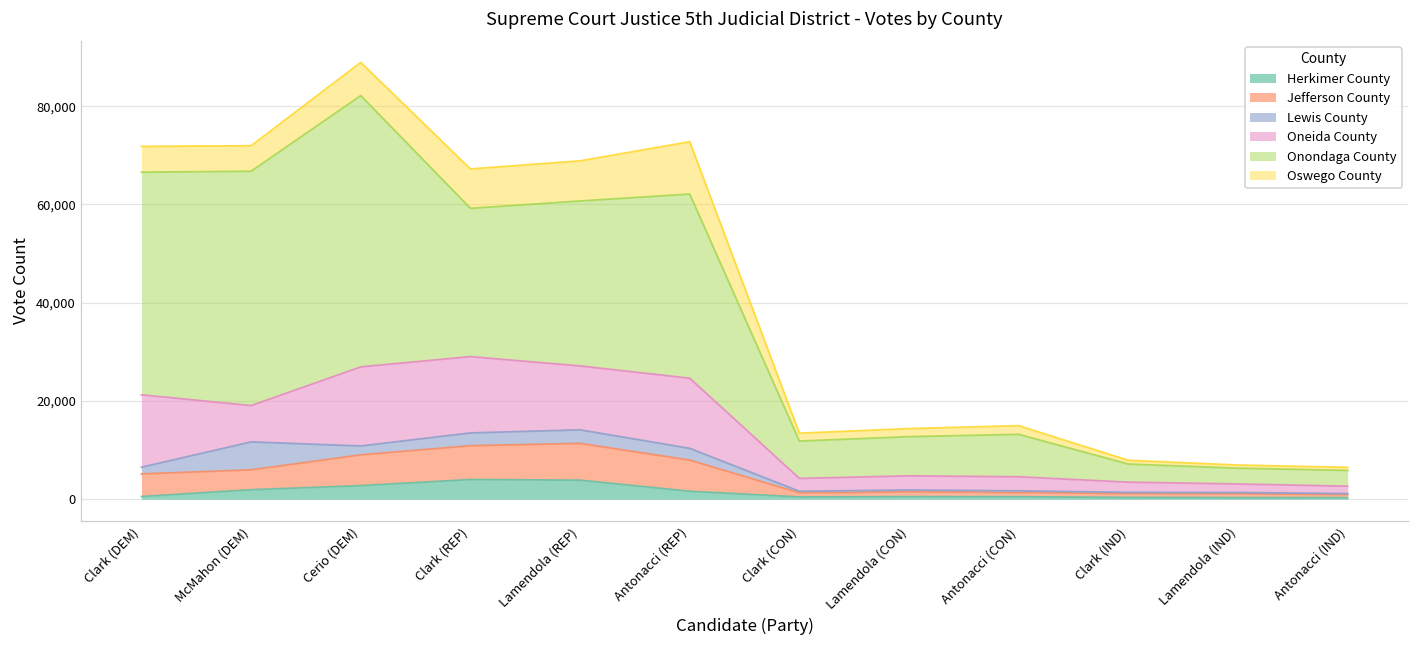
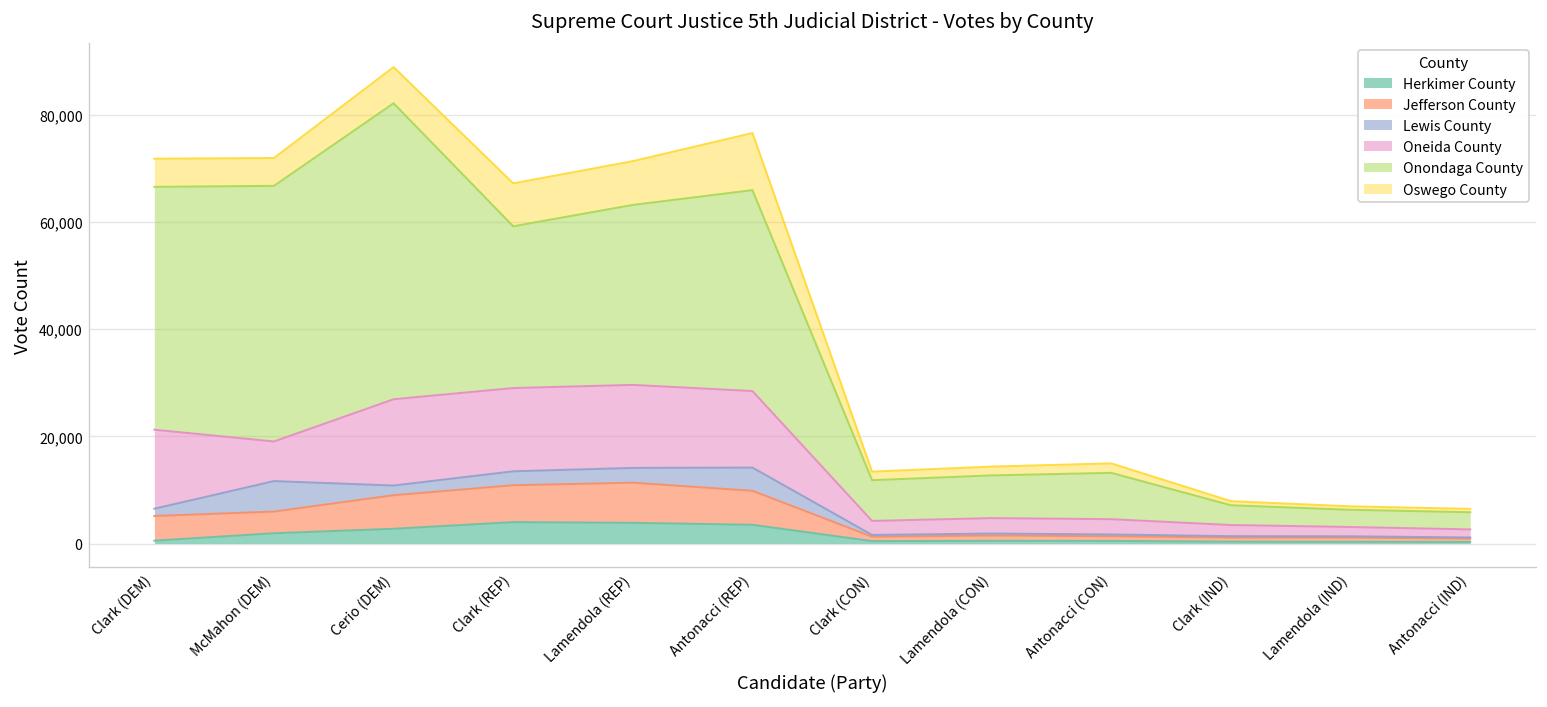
  {
    "Herkimer County": {
      "Clark (DEM)": "1,000",
      "McMahon (DEM)": "2,000",
      "Cerio (DEM)": "3,000",
      "Clark (REP)": "4,000",
      "Lamendola (REP)": "4,000",
-     "Antonacci (REP)": "2,000",
+     "Antonacci (REP)": "4,000",
      "Clark (CON)": "0",
      "Lamendola (CON)": "1,000",
      "Antonacci (CON)": "1,000",
      "Clark (IND)": "0",
      "Lamendola (IND)": "0",
      "Antonacci (IND)": "0"
    },
    "Jefferson County": {
      "Clark (DEM)": "5,000",
      "McMahon (DEM)": "4,000",
      "Cerio (DEM)": "6,000",
      "Clark (REP)": "7,000",
      "Lamendola (REP)": "7,000",
      "Antonacci (REP)": "6,000"
    },
    "Lewis County": {
      "Clark (DEM)": "1,000",
      "McMahon (DEM)": "6,000",
      "Cerio (DEM)": "2,000",
      "Clark (REP)": "3,000",
      "Lamendola (REP)": "3,000",
-     "Antonacci (REP)": "2,000"
+     "Antonacci (REP)": "4,000"
    },
    "Oneida County": {
      "Clark (DEM)": "15,000",
      "McMahon (DEM)": "7,000",
      "Cerio (DEM)": "16,000",
      "Clark (REP)": "16,000",
-     "Lamendola (REP)": "13,000",
+     "Lamendola (REP)": "15,000",
      "Antonacci (REP)": "14,000",
      "Clark (CON)": "3,000",
      "Lamendola (CON)": "3,000",
      "Antonacci (CON)": "3,000",
      "Clark (IND)": "2,000",
      "Lamendola (IND)": "2,000",
      "Antonacci (IND)": "2,000"
    },
    "Onondaga County": {
      "Clark (DEM)": "45,000",
      "McMahon (DEM)": "48,000",
      "Cerio (DEM)": "55,000",
      "Clark (REP)": "30,000",
      "Lamendola (REP)": "34,000",
      "Antonacci (REP)": "37,000",
      "Clark (CON)": "8,000",
      "Lamendola (CON)": "8,000",
      "Antonacci (CON)": "9,000",
      "Clark (IND)": "4,000",
      "Lamendola (IND)": "3,000",
      "Antonacci (IND)": "3,000"
    },
    "Oswego County": {
      "Clark (DEM)": "5,000",
      "McMahon (DEM)": "5,000",
      "Cerio (DEM)": "7,000",
      "Clark (REP)": "8,000",
      "Lamendola (REP)": "8,000",
      "Antonacci (REP)": "11,000",
      "Clark (CON)": "2,000",
      "Lamendola (CON)": "2,000",
      "Antonacci (CON)": "2,000",
      "Clark (IND)": "1,000",
      "Lamendola (IND)": "1,000",
      "Antonacci (IND)": "1,000"
    }
  }
